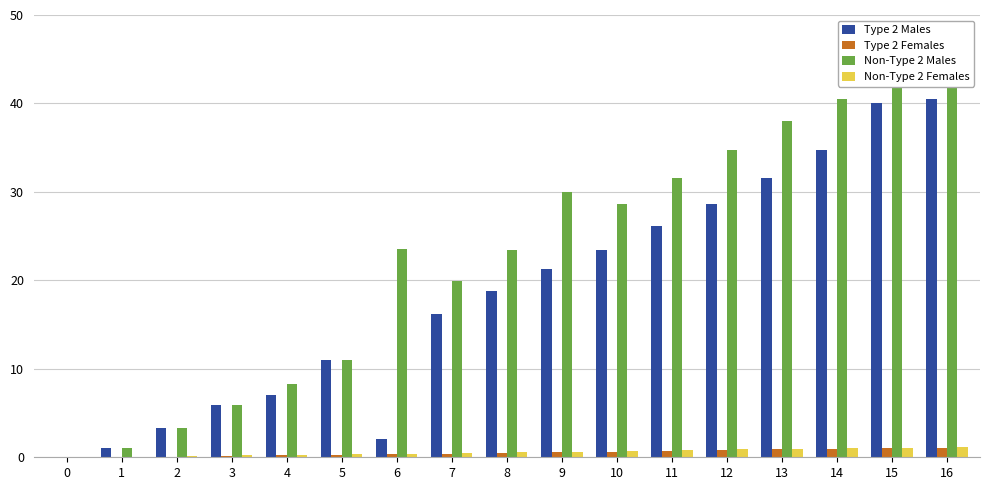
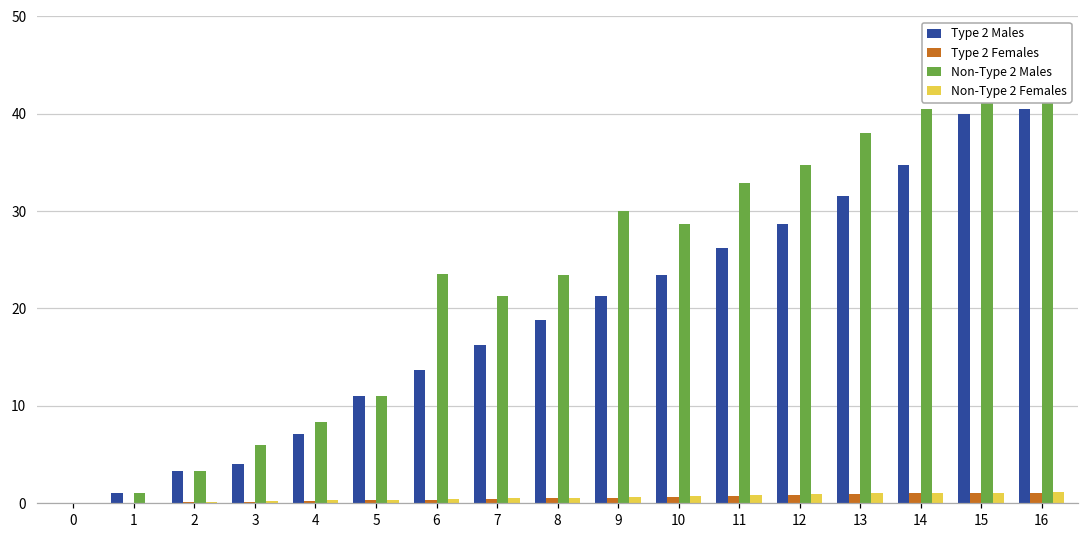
  {
    "Type 2 Males": {
      "0": 0,
      "1": 1,
      "2": 3,
-     "3": 6,
+     "3": 4,
      "4": 7,
      "5": 11,
-     "6": 2,
+     "6": 14,
      "7": 16,
      "8": 19,
      "9": 21,
      "10": 23,
      "11": 26,
      "12": 29,
      "13": 32,
      "14": 35,
      "15": 40,
      "16": 41
    },
    "Type 2 Females": {
      "0": 0,
      "6": 0,
      "7": 0,
      "8": 0,
      "9": 1,
      "10": 1,
      "11": 1,
      "12": 1,
      "13": 1,
      "14": 1,
      "15": 1,
      "16": 1
    },
    "Non-Type 2 Males": {
      "0": 0,
      "1": 1,
      "2": 3,
      "3": 6,
      "4": 8,
      "5": 11,
      "6": 24,
-     "7": 20,
+     "7": 21,
      "8": 23,
      "9": 30,
      "10": 29,
-     "11": 32,
+     "11": 33,
      "12": 35,
      "13": 38,
      "14": 41
    },
    "Non-Type 2 Females": {
      "0": 0,
      "5": 0,
      "6": 0,
      "7": 0,
      "8": 1,
      "9": 1,
      "10": 1,
      "11": 1,
      "12": 1,
      "13": 1,
      "14": 1,
      "15": 1,
      "16": 1
    }
  }
